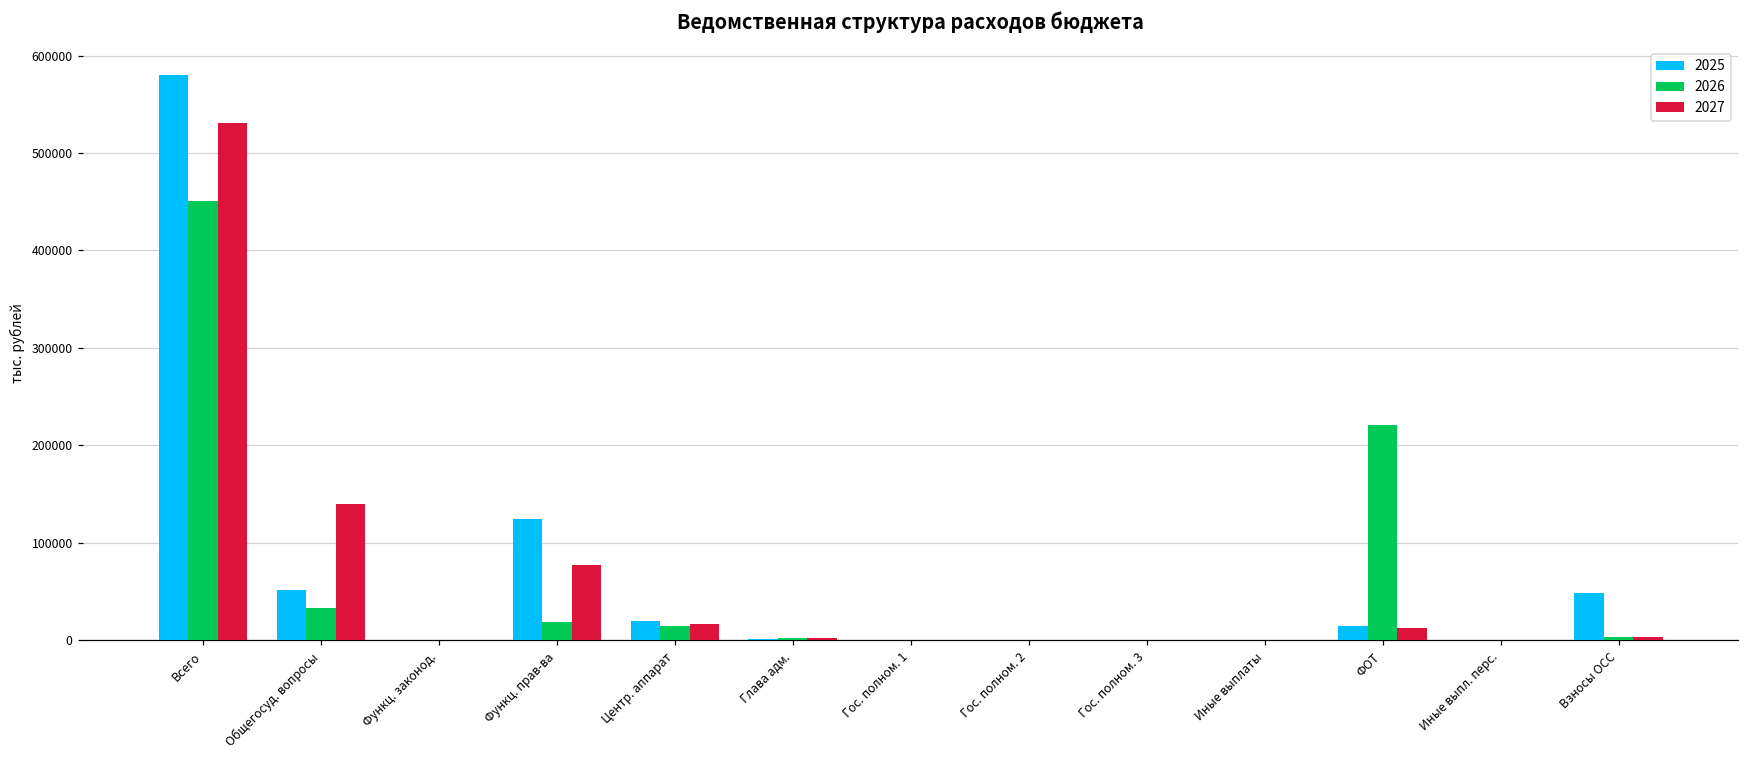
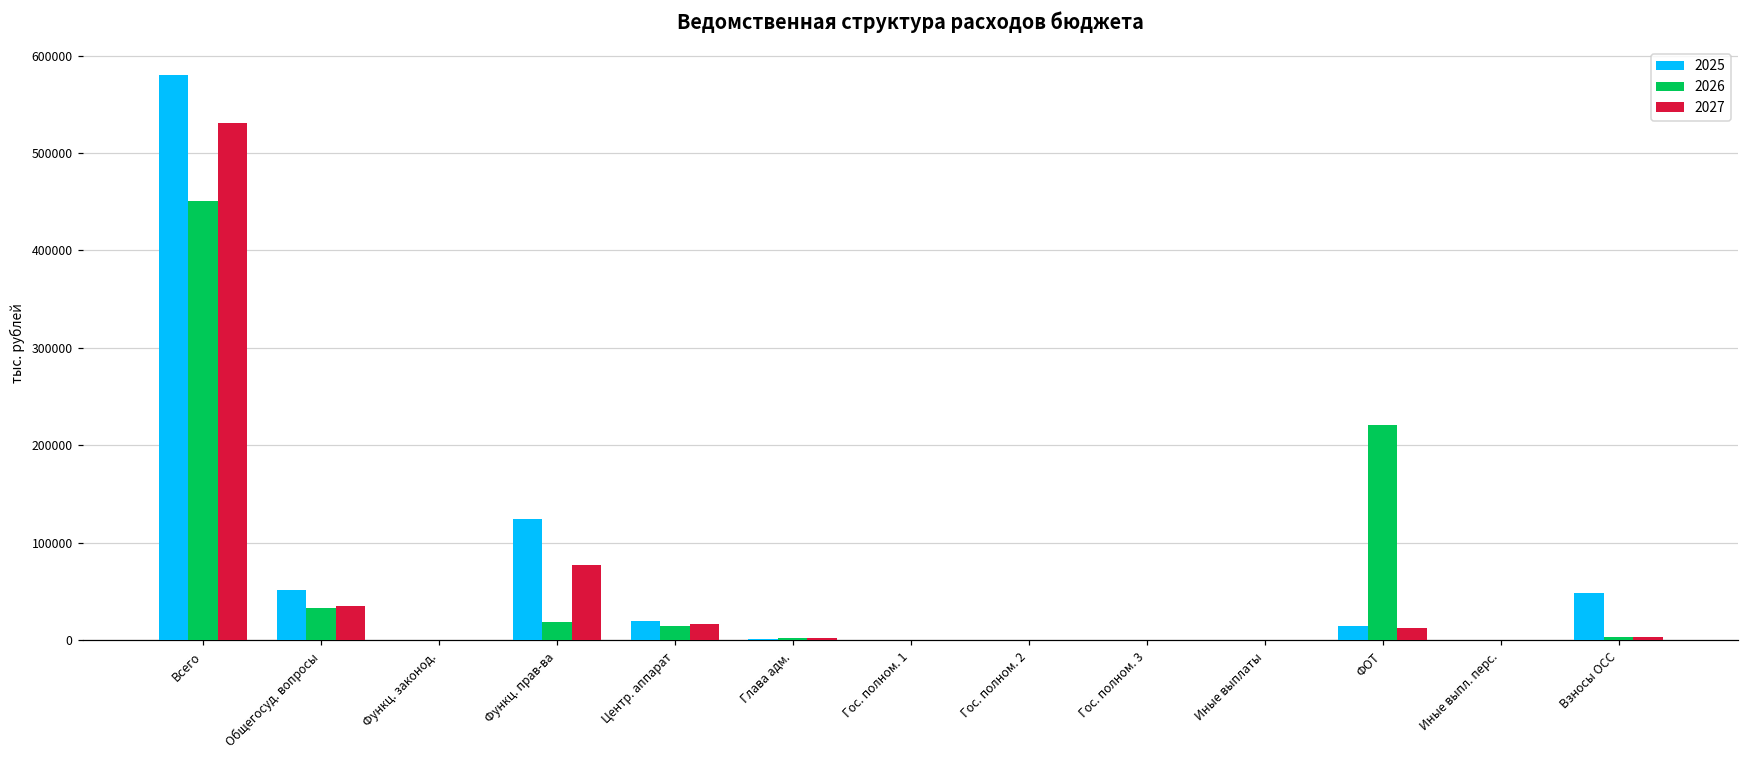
  {
    "2025": {
      "Всего": 580000,
      "Общегосуд. вопросы": 50000,
      "Функц. прав-ва": 120000,
      "Центр. аппарат": 20000,
      "ФОТ": 10000,
      "Взносы ОСС": 50000
    },
    "2026": {
      "Всего": 450000,
      "Общегосуд. вопросы": 30000,
      "Функц. прав-ва": 20000,
      "Центр. аппарат": 20000,
      "ФОТ": 220000,
      "Иные выпл. перс.": 0,
      "Взносы ОСС": 0
    },
    "2027": {
      "Всего": 530000,
-     "Общегосуд. вопросы": 140000,
+     "Общегосуд. вопросы": 40000,
      "Функц. прав-ва": 80000,
      "Центр. аппарат": 20000,
      "ФОТ": 10000,
      "Иные выпл. перс.": 0,
      "Взносы ОСС": 0
    }
  }
